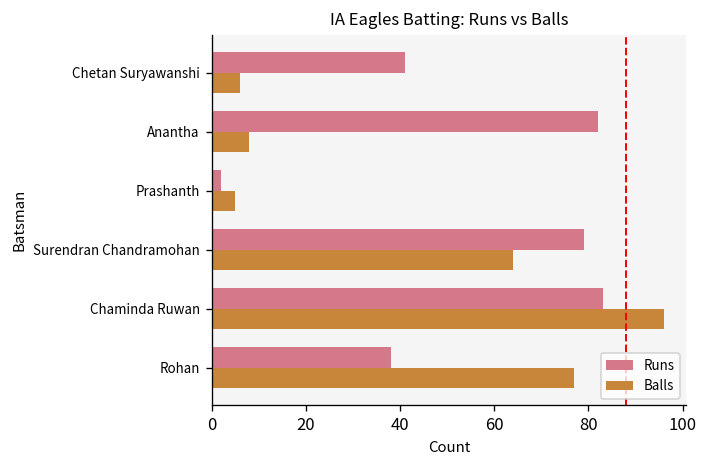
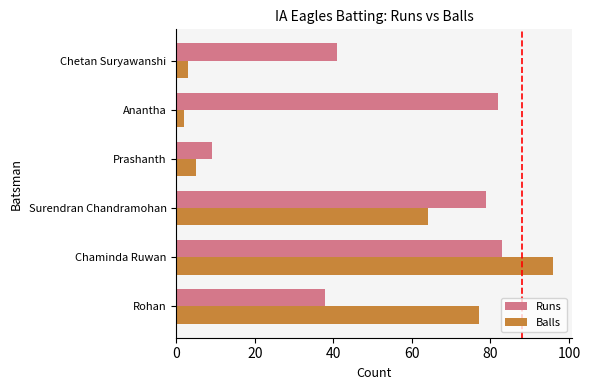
  {
    "Runs": {
      "Chetan Suryawanshi": 41,
      "Anantha": 82,
-     "Prashanth": 2,
+     "Prashanth": 9,
      "Surendran Chandramohan": 79,
      "Chaminda Ruwan": 83,
      "Rohan": 38
    },
    "Balls": {
-     "Chetan Suryawanshi": 6,
-     "Anantha": 8,
+     "Chetan Suryawanshi": 3,
+     "Anantha": 2,
      "Prashanth": 5,
      "Surendran Chandramohan": 64,
      "Chaminda Ruwan": 96,
      "Rohan": 77
    }
  }
